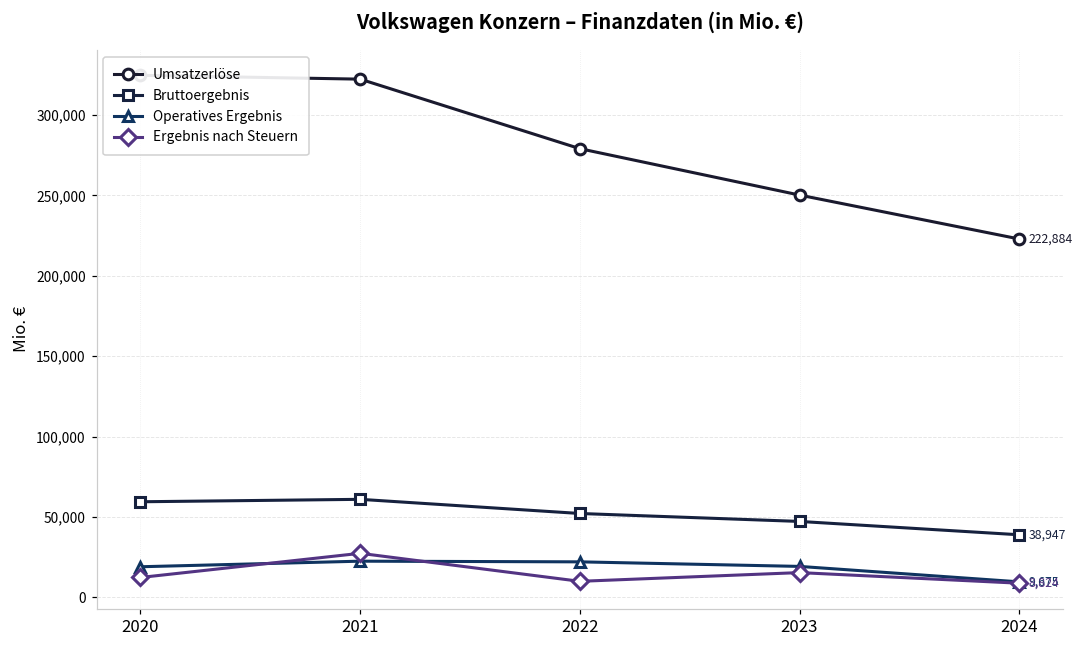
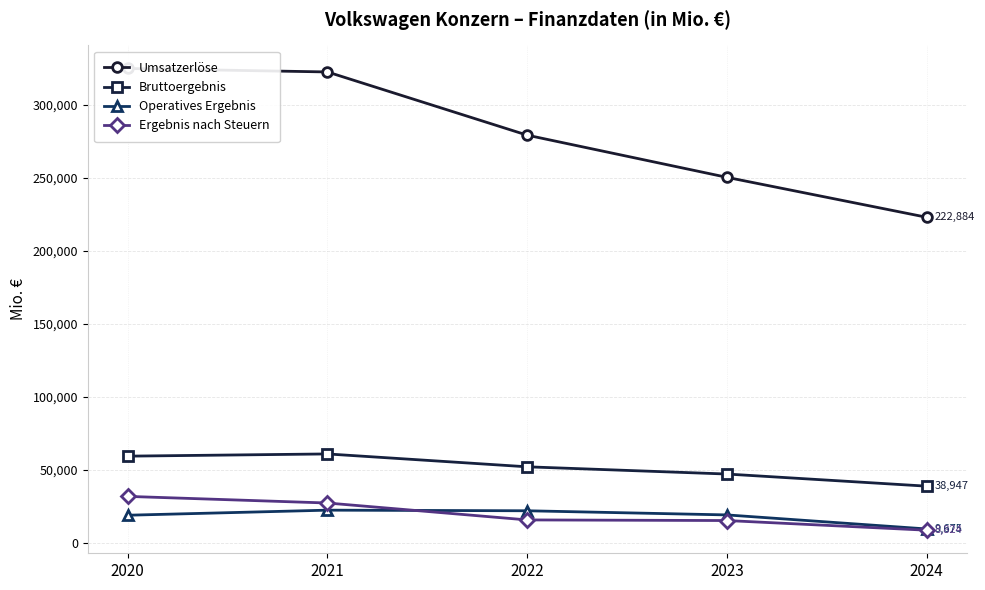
  {
    "Ergebnis nach Steuern": {
-     "2020": "12,000",
+     "2020": "32,000",
      "2021": "27,000",
-     "2022": "10,000",
+     "2022": "16,000",
      "2023": "15,000"
    }
  }
